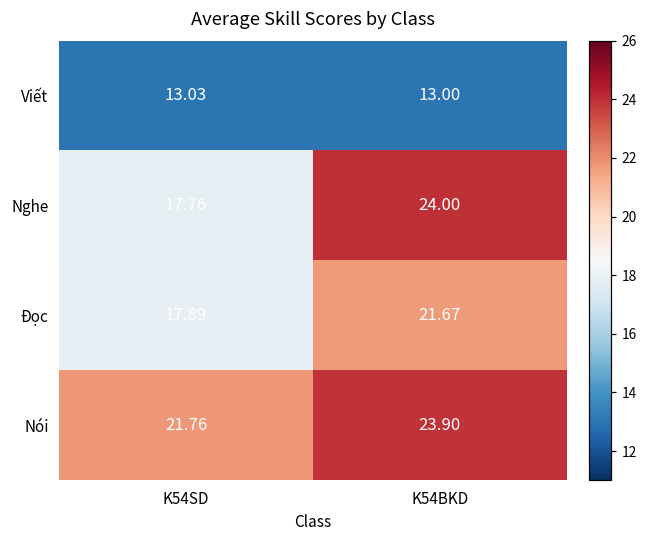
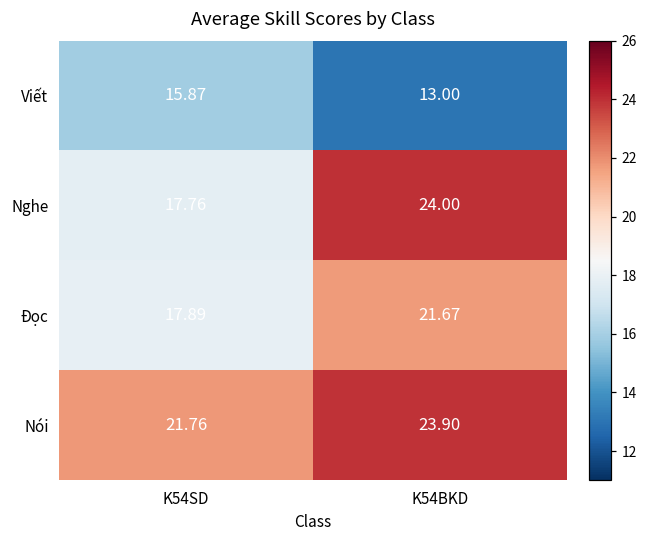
  {
    "Viết": {
-     "K54SD": 13.03,
+     "K54SD": 15.87,
      "K54BKD": 13.00
    },
    "Nghe": {
      "K54BKD": 24.00
    },
    "Đọc": {
      "K54BKD": 21.67
    },
    "Nói": {
      "K54SD": 21.76,
      "K54BKD": 23.90
    }
  }
